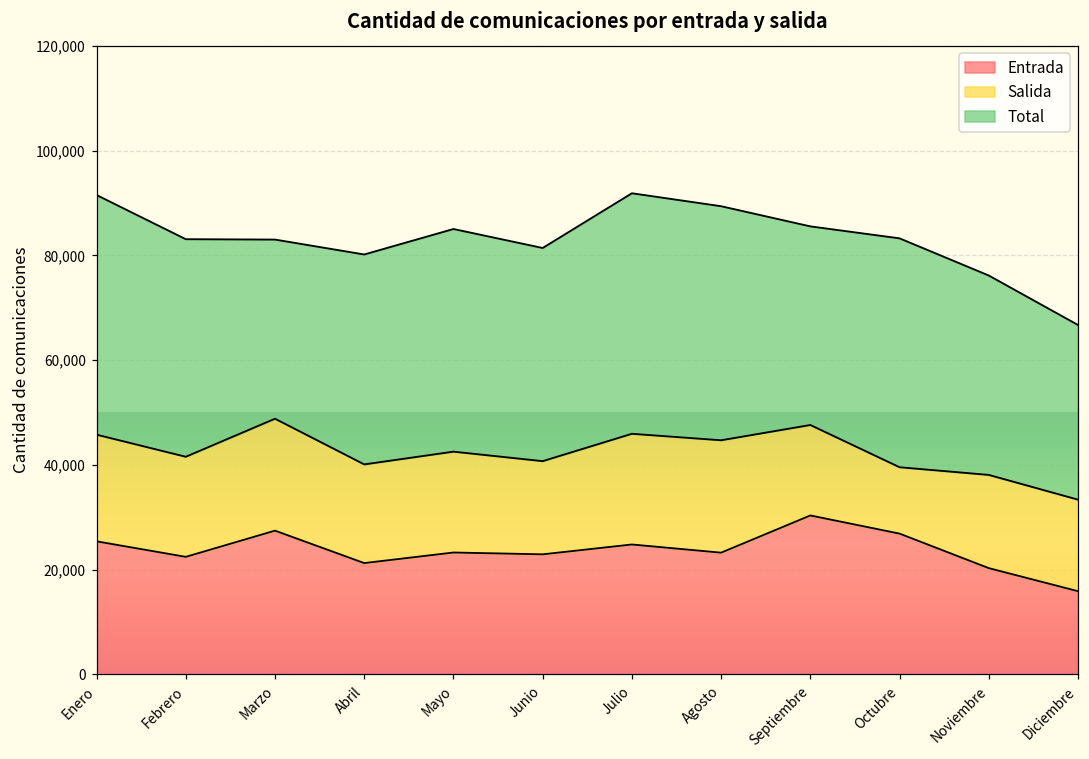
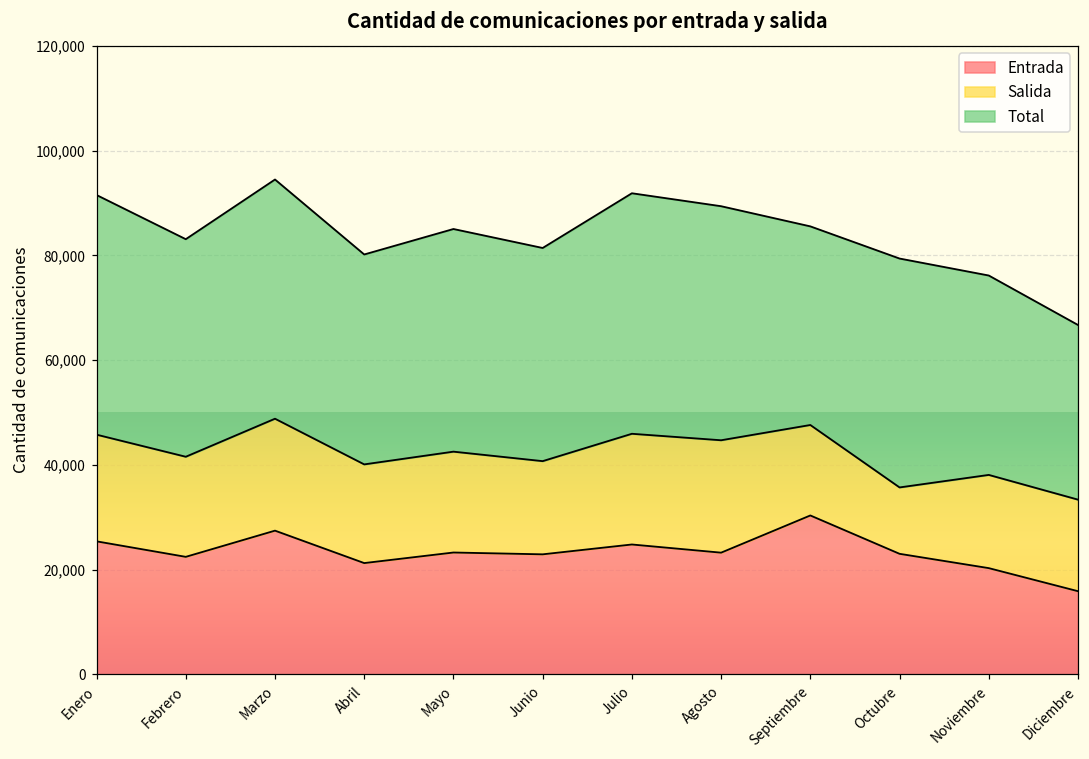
  {
    "Entrada": {
      "Enero": "25,000",
      "Febrero": "22,000",
      "Marzo": "27,000",
      "Abril": "21,000",
      "Mayo": "23,000",
      "Junio": "23,000",
      "Julio": "25,000",
      "Agosto": "23,000",
      "Septiembre": "30,000",
-     "Octubre": "27,000",
+     "Octubre": "23,000",
      "Noviembre": "20,000",
      "Diciembre": "16,000"
    },
    "Salida": {
      "Enero": "20,000",
      "Febrero": "19,000",
      "Marzo": "21,000",
      "Abril": "19,000",
      "Mayo": "19,000",
      "Junio": "18,000",
      "Julio": "21,000",
      "Agosto": "21,000",
      "Septiembre": "17,000",
      "Octubre": "13,000",
      "Noviembre": "18,000",
      "Diciembre": "17,000"
    },
    "Total": {
      "Enero": "46,000",
      "Febrero": "42,000",
-     "Marzo": "34,000",
+     "Marzo": "46,000",
      "Abril": "40,000",
      "Mayo": "43,000",
      "Junio": "41,000",
      "Julio": "46,000",
      "Agosto": "45,000",
      "Septiembre": "38,000",
      "Octubre": "44,000",
      "Noviembre": "38,000",
      "Diciembre": "33,000"
    }
  }
